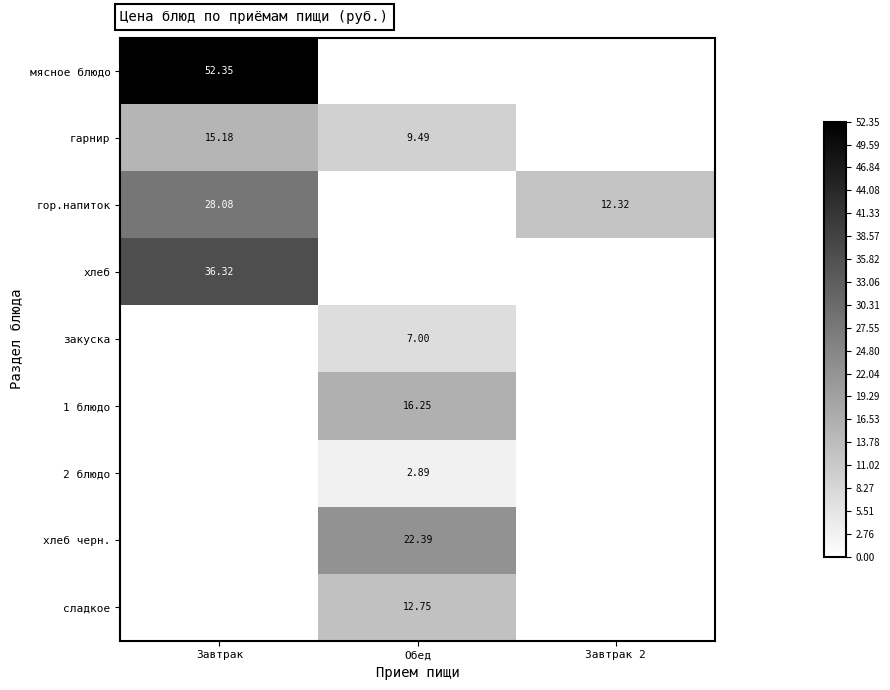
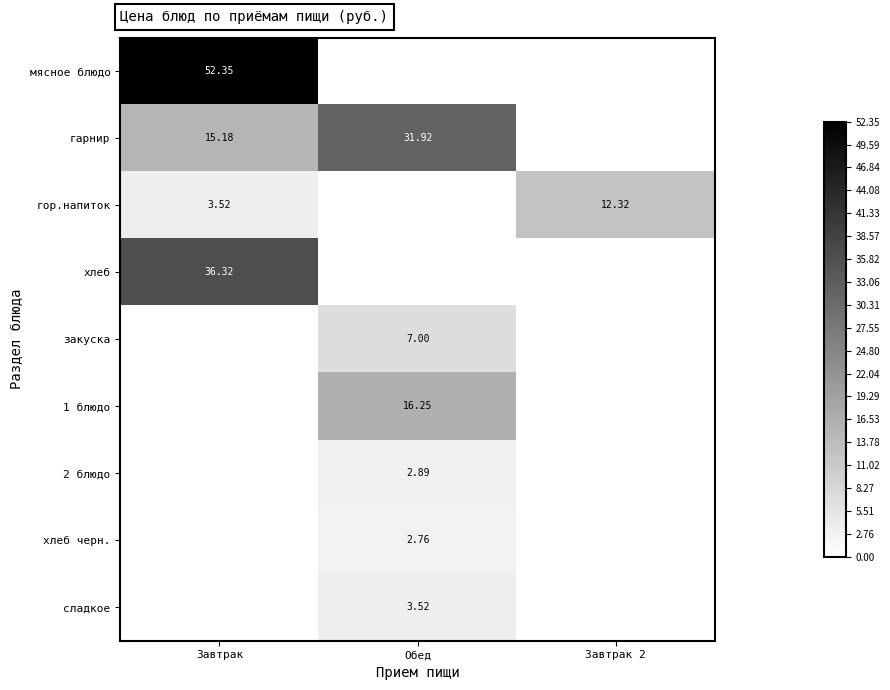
  {
    "мясное блюдо": {
      "Завтрак": 52.35
    },
    "гарнир": {
      "Завтрак": 15.18,
-     "Обед": 9.49
+     "Обед": 31.92
    },
    "гор.напиток": {
-     "Завтрак": 28.08,
+     "Завтрак": 3.52,
      "Завтрак 2": 12.32
    },
    "хлеб": {
      "Завтрак": 36.32
    },
    "закуска": {
      "Обед": 7.00
    },
    "1 блюдо": {
      "Обед": 16.25
    },
    "2 блюдо": {
      "Обед": 2.89
    },
    "хлеб черн.": {
-     "Обед": 22.39
+     "Обед": 2.76
    },
    "сладкое": {
-     "Обед": 12.75
+     "Обед": 3.52
    }
  }
